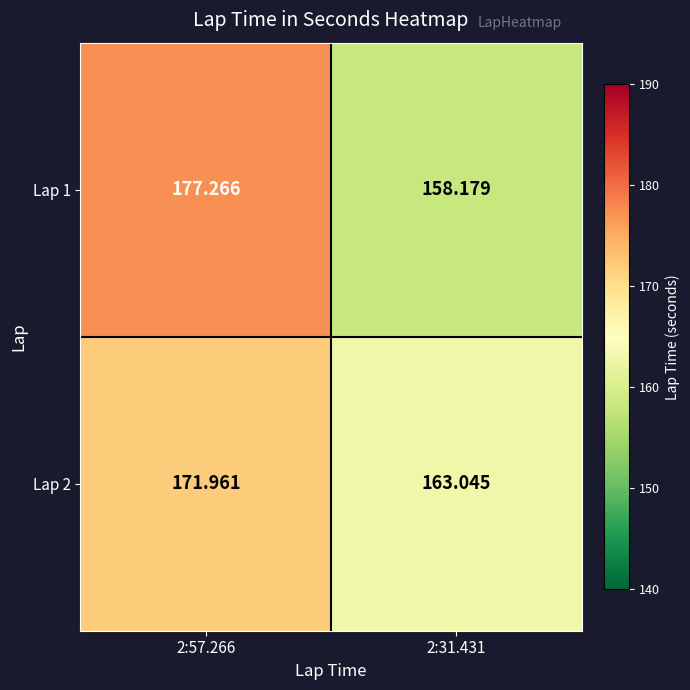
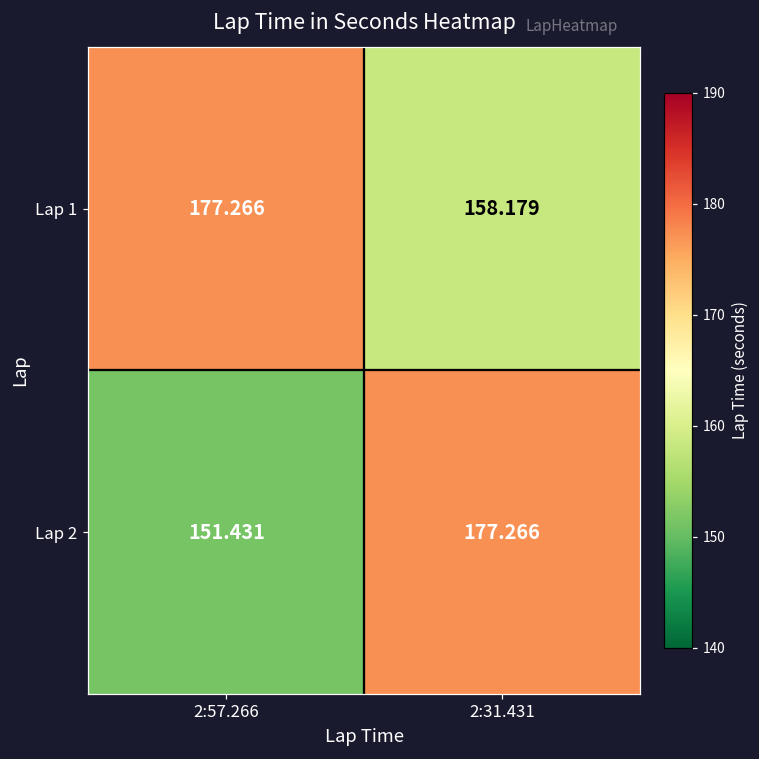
  {
    "Lap 1": {
      "2:57.266": 177.266,
      "2:31.431": 158.179
    },
    "Lap 2": {
-     "2:57.266": 171.961,
-     "2:31.431": 163.045
+     "2:57.266": 151.431,
+     "2:31.431": 177.266
    }
  }
